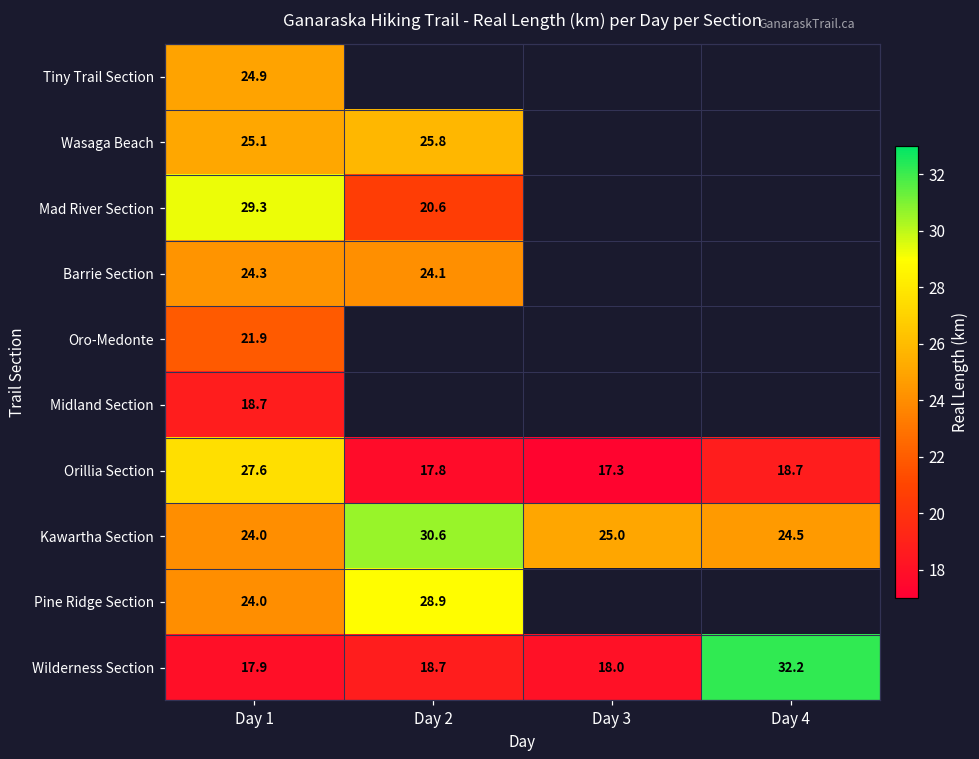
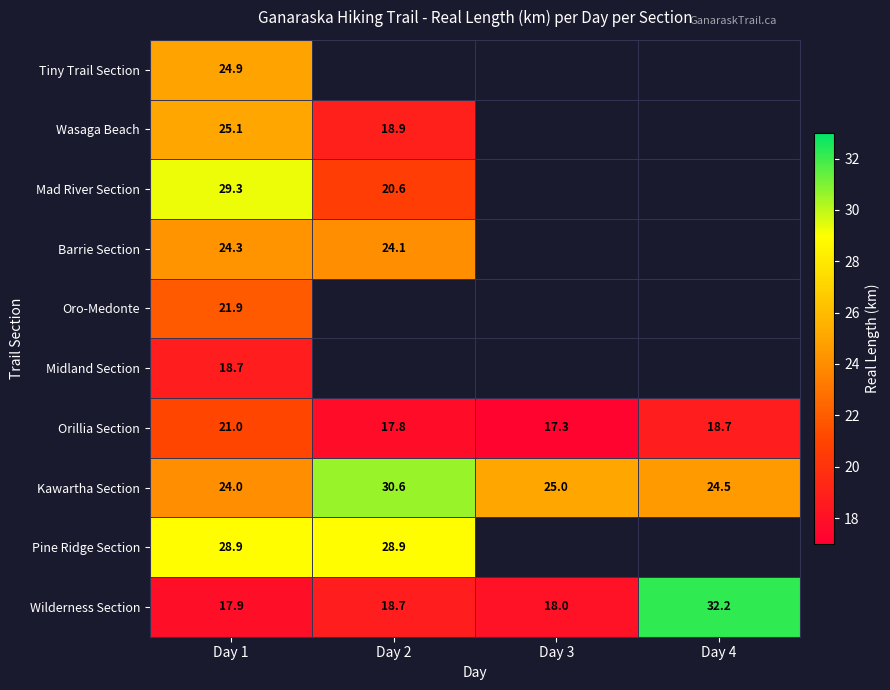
  {
    "Tiny Trail Section": {
      "Day 1": 24.9
    },
    "Wasaga Beach": {
      "Day 1": 25.1,
-     "Day 2": 25.8
+     "Day 2": 18.9
    },
    "Mad River Section": {
      "Day 1": 29.3,
      "Day 2": 20.6
    },
    "Barrie Section": {
      "Day 1": 24.3,
      "Day 2": 24.1
    },
    "Oro-Medonte": {
      "Day 1": 21.9
    },
    "Midland Section": {
      "Day 1": 18.7
    },
    "Orillia Section": {
-     "Day 1": 27.6,
+     "Day 1": 21.0,
      "Day 2": 17.8,
      "Day 3": 17.3,
      "Day 4": 18.7
    },
    "Kawartha Section": {
      "Day 1": 24.0,
      "Day 2": 30.6,
      "Day 3": 25.0,
      "Day 4": 24.5
    },
    "Pine Ridge Section": {
-     "Day 1": 24.0,
+     "Day 1": 28.9,
      "Day 2": 28.9
    },
    "Wilderness Section": {
      "Day 1": 17.9,
      "Day 2": 18.7,
      "Day 3": 18.0,
      "Day 4": 32.2
    }
  }
